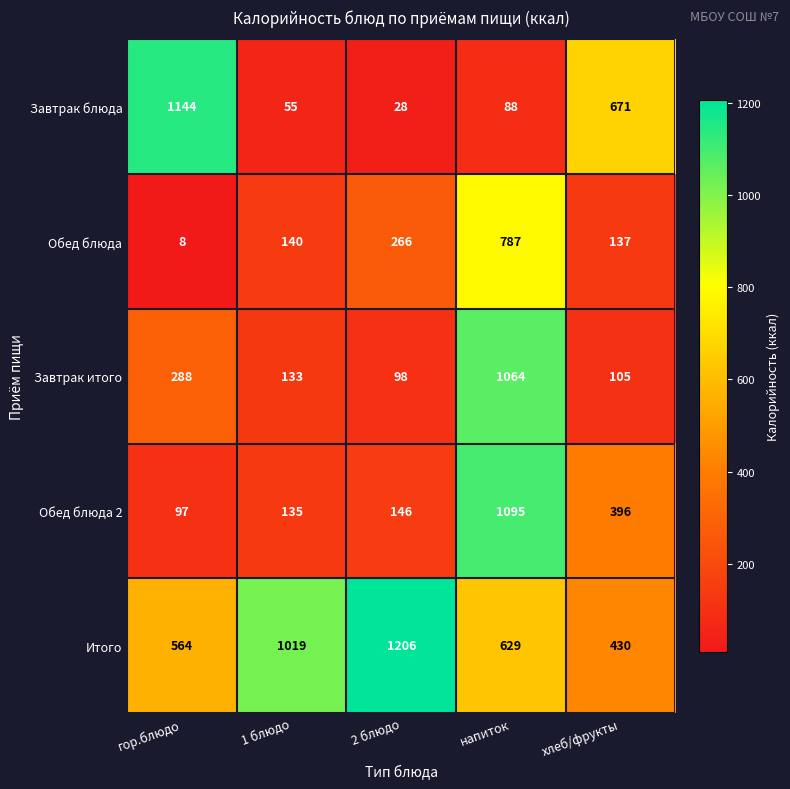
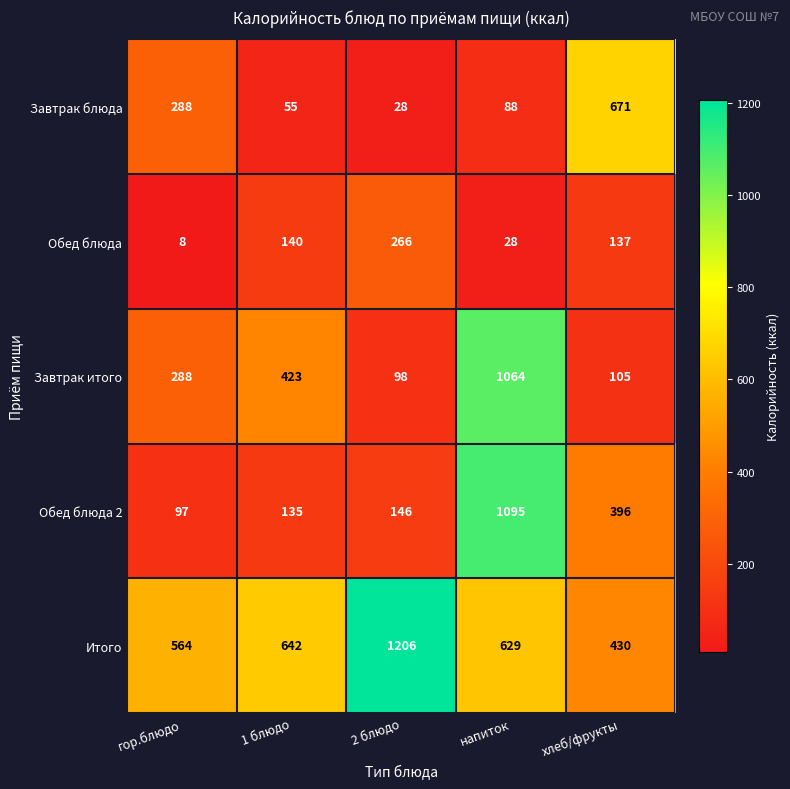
  {
    "Завтрак блюда": {
-     "гор.блюдо": 1144,
+     "гор.блюдо": 288,
      "1 блюдо": 55,
      "2 блюдо": 28,
      "напиток": 88,
      "хлеб/фрукты": 671
    },
    "Обед блюда": {
      "гор.блюдо": 8,
      "1 блюдо": 140,
      "2 блюдо": 266,
-     "напиток": 787,
+     "напиток": 28,
      "хлеб/фрукты": 137
    },
    "Завтрак итого": {
      "гор.блюдо": 288,
-     "1 блюдо": 133,
+     "1 блюдо": 423,
      "2 блюдо": 98,
      "напиток": 1064,
      "хлеб/фрукты": 105
    },
    "Обед блюда 2": {
      "гор.блюдо": 97,
      "1 блюдо": 135,
      "2 блюдо": 146,
      "напиток": 1095,
      "хлеб/фрукты": 396
    },
    "Итого": {
      "гор.блюдо": 564,
-     "1 блюдо": 1019,
+     "1 блюдо": 642,
      "2 блюдо": 1206,
      "напиток": 629,
      "хлеб/фрукты": 430
    }
  }
